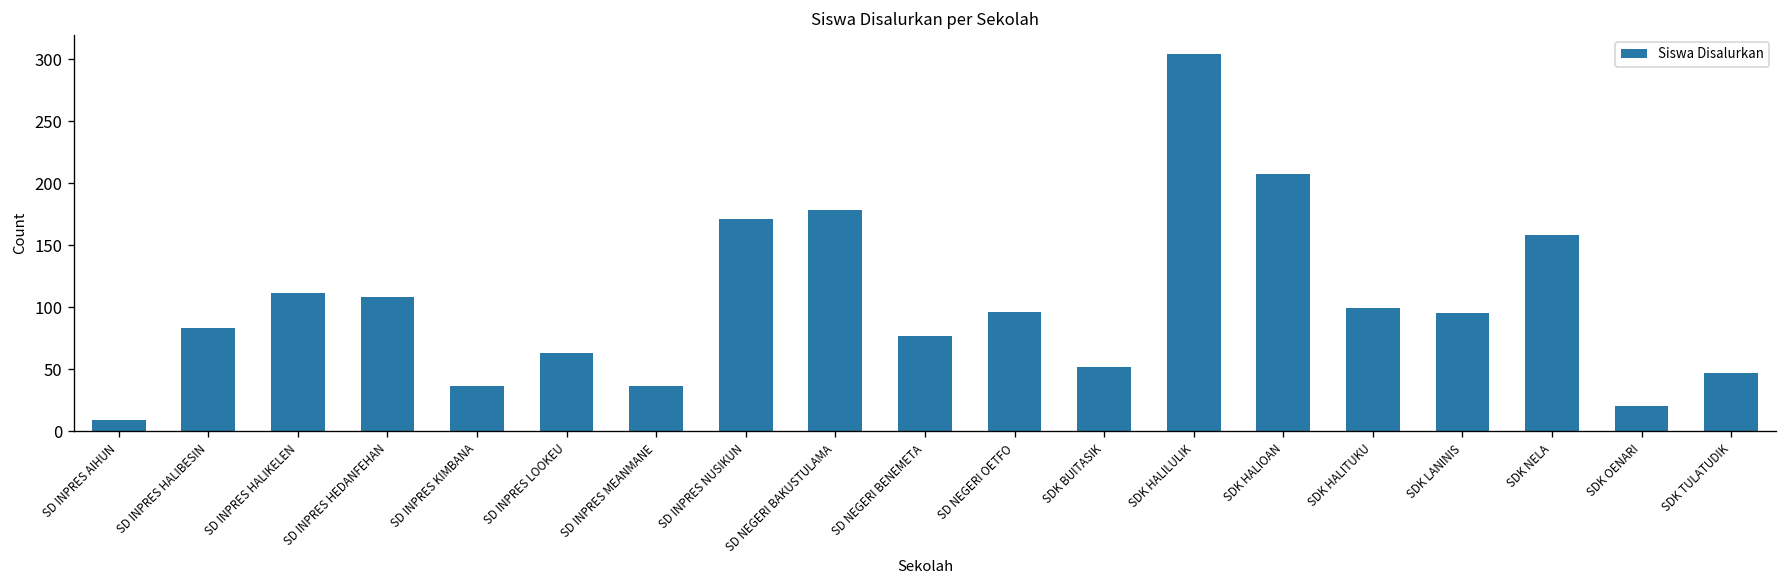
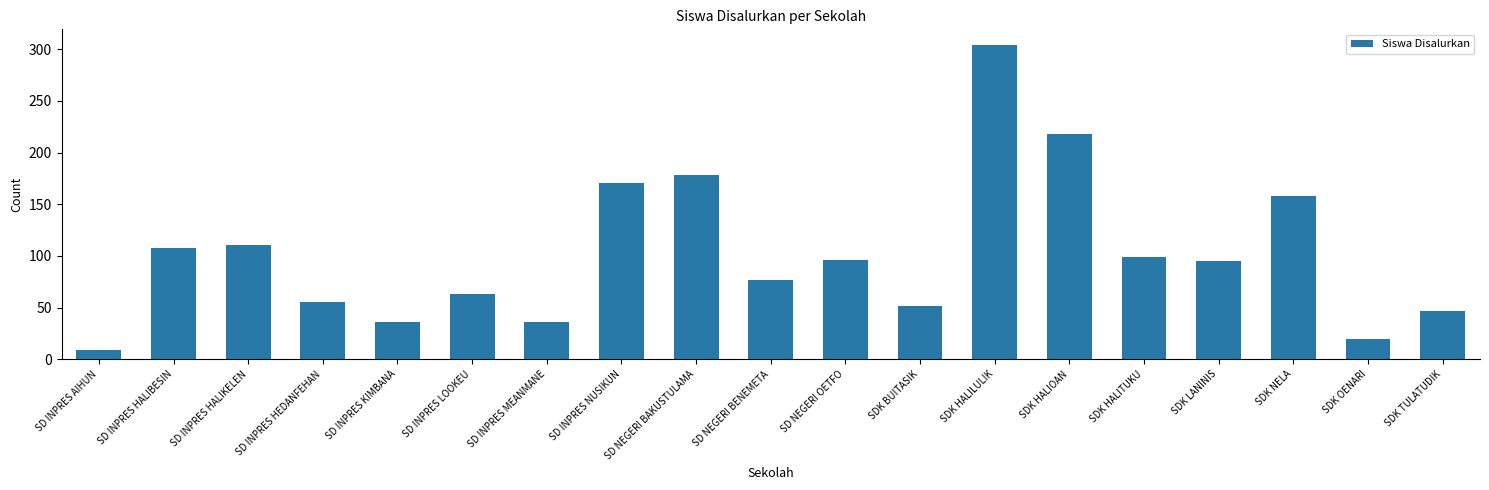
  {
    "SD INPRES AIHUN": 9,
-   "SD INPRES HALIBESIN": 83,
+   "SD INPRES HALIBESIN": 108,
    "SD INPRES HALIKELEN": 111,
-   "SD INPRES HEDANFEHAN": 108,
+   "SD INPRES HEDANFEHAN": 55,
    "SD INPRES KIMBANA": 36,
    "SD INPRES LOOKEU": 63,
    "SD INPRES MEANMANE": 36,
    "SD INPRES NUSIKUN": 171,
    "SD NEGERI BAKUSTULAMA": 178,
    "SD NEGERI BENEMETA": 77,
    "SD NEGERI OETFO": 96,
    "SDK BUITASIK": 52,
    "SDK HALILULIK": 304,
-   "SDK HALIOAN": 207,
+   "SDK HALIOAN": 218,
    "SDK HALITUKU": 99,
    "SDK LANINIS": 95,
    "SDK NELA": 158,
    "SDK OENARI": 20,
    "SDK TULATUDIK": 47
  }
